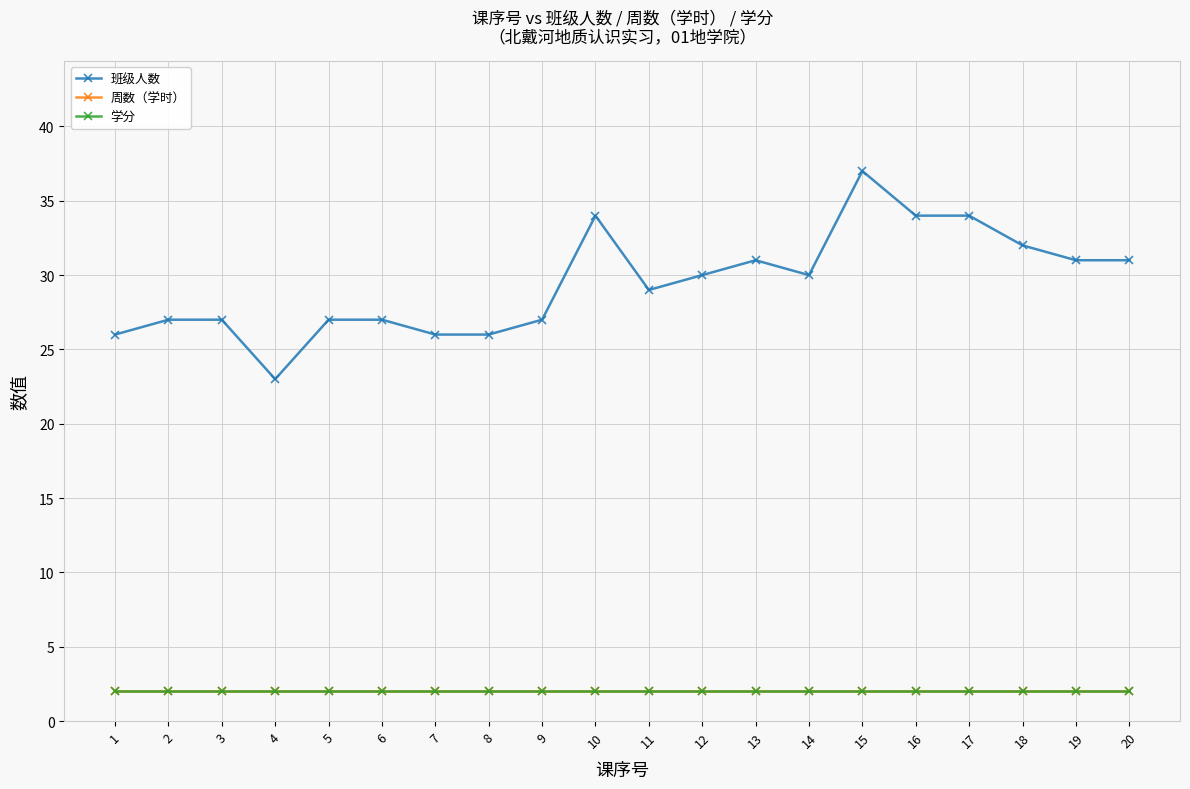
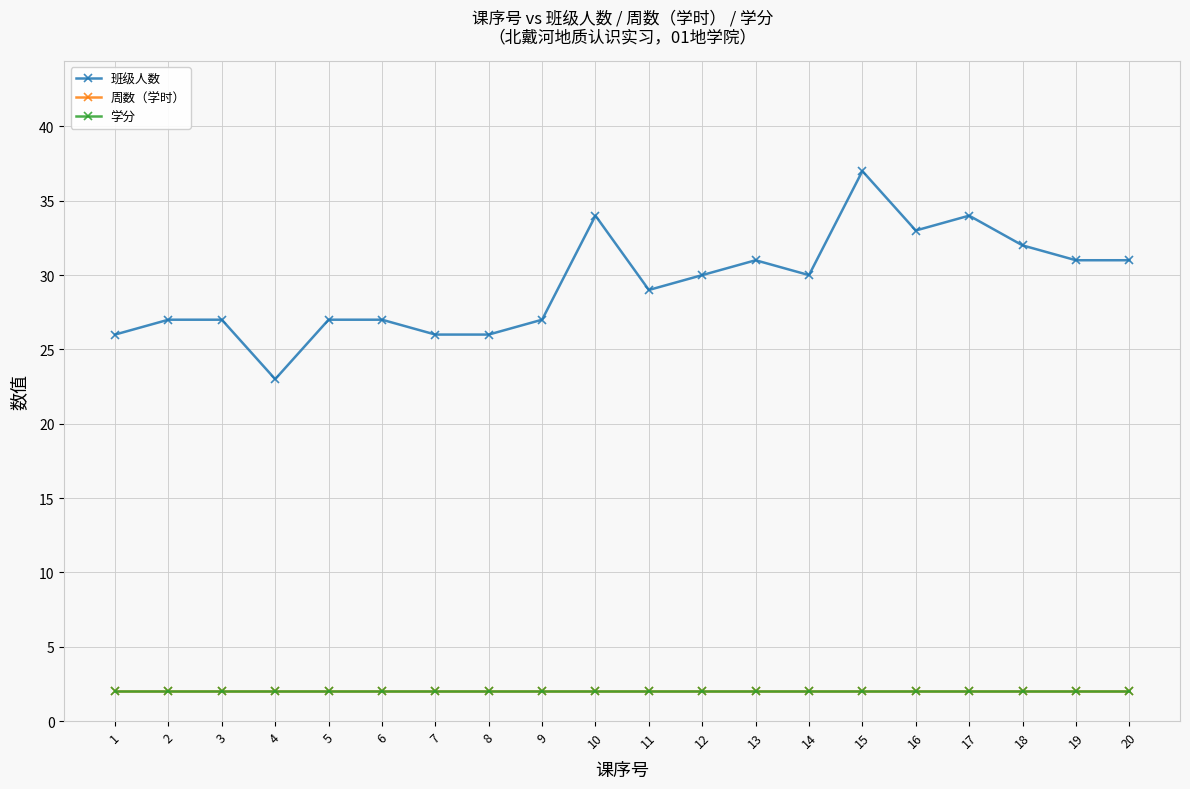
  {
    "班级人数": {
      "1": 26,
      "2": 27,
      "3": 27,
      "4": 23,
      "5": 27,
      "6": 27,
      "7": 26,
      "8": 26,
      "9": 27,
      "10": 34,
      "11": 29,
      "12": 30,
      "13": 31,
      "14": 30,
      "15": 37,
-     "16": 34,
+     "16": 33,
      "17": 34,
      "18": 32,
      "19": 31,
      "20": 31
    },
    "学分": {
      "1": 2,
      "2": 2,
      "3": 2,
      "4": 2,
      "5": 2,
      "6": 2,
      "7": 2,
      "8": 2,
      "9": 2,
      "10": 2,
      "11": 2,
      "12": 2,
      "13": 2,
      "14": 2,
      "15": 2,
      "16": 2,
      "17": 2,
      "18": 2,
      "19": 2,
      "20": 2
    }
  }
